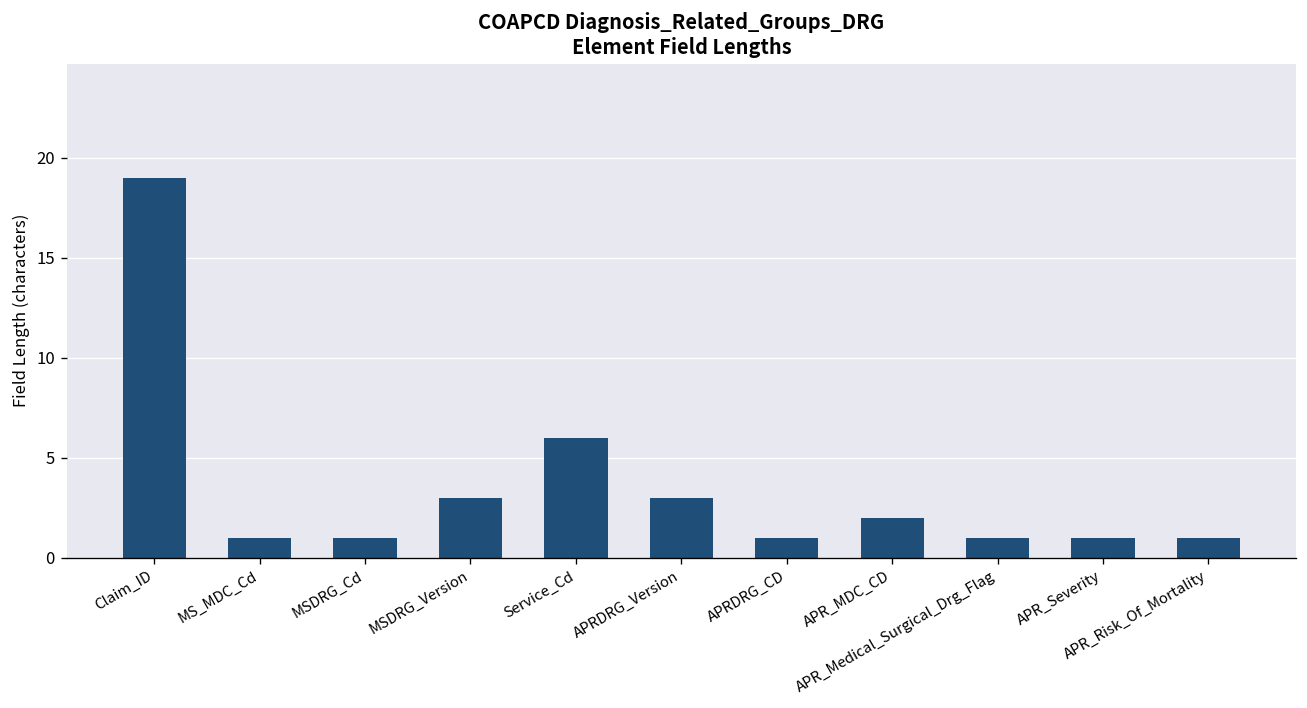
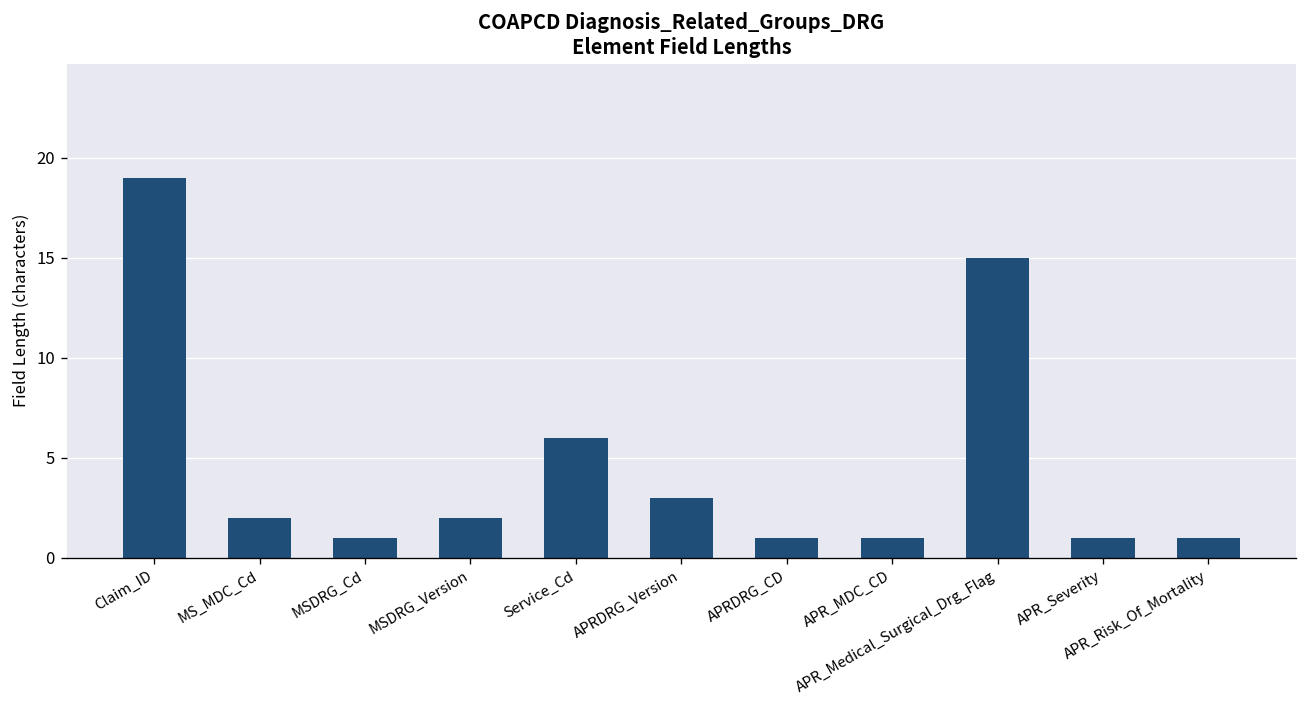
  {
    "Claim_ID": 19,
-   "MS_MDC_Cd": 1,
+   "MS_MDC_Cd": 2,
    "MSDRG_Cd": 1,
-   "MSDRG_Version": 3,
+   "MSDRG_Version": 2,
    "Service_Cd": 6,
    "APRDRG_Version": 3,
    "APRDRG_CD": 1,
-   "APR_MDC_CD": 2,
-   "APR_Medical_Surgical_Drg_Flag": 1,
+   "APR_MDC_CD": 1,
+   "APR_Medical_Surgical_Drg_Flag": 15,
    "APR_Severity": 1,
    "APR_Risk_Of_Mortality": 1
  }
